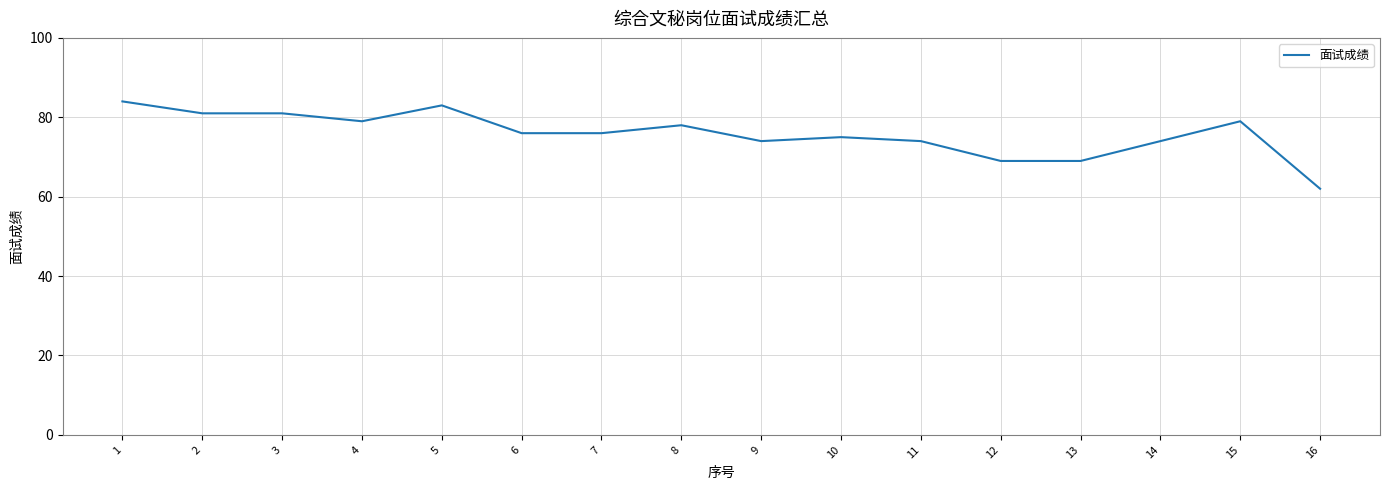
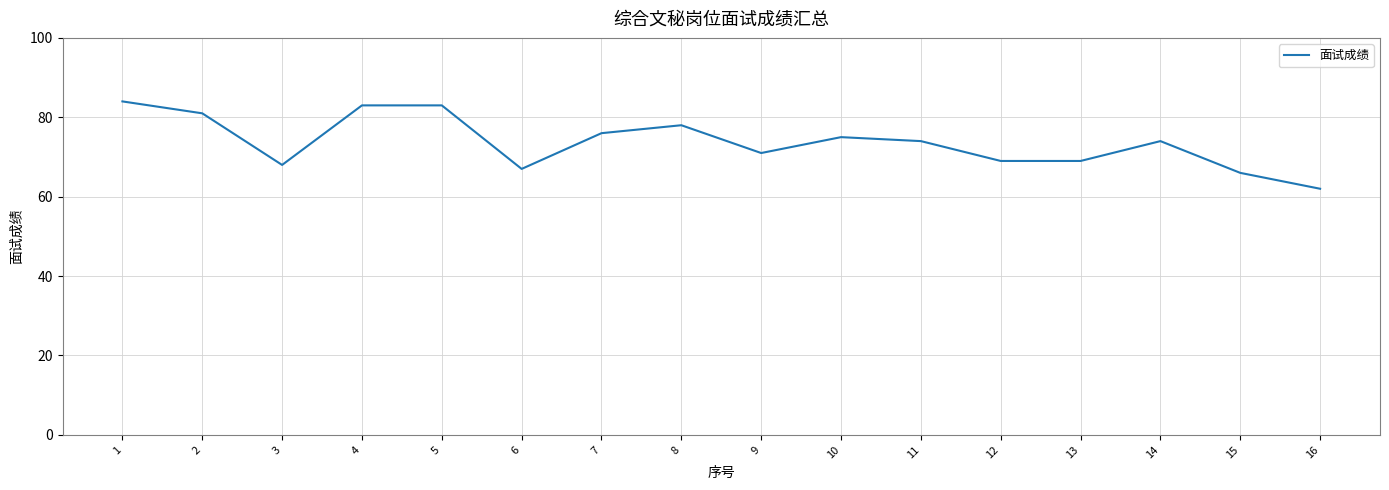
  {
    "1": 84,
    "2": 81,
-   "3": 81,
-   "4": 79,
+   "3": 68,
+   "4": 83,
    "5": 83,
-   "6": 76,
+   "6": 67,
    "7": 76,
    "8": 78,
-   "9": 74,
+   "9": 71,
    "10": 75,
    "11": 74,
    "12": 69,
    "13": 69,
    "14": 74,
-   "15": 79,
+   "15": 66,
    "16": 62
  }
